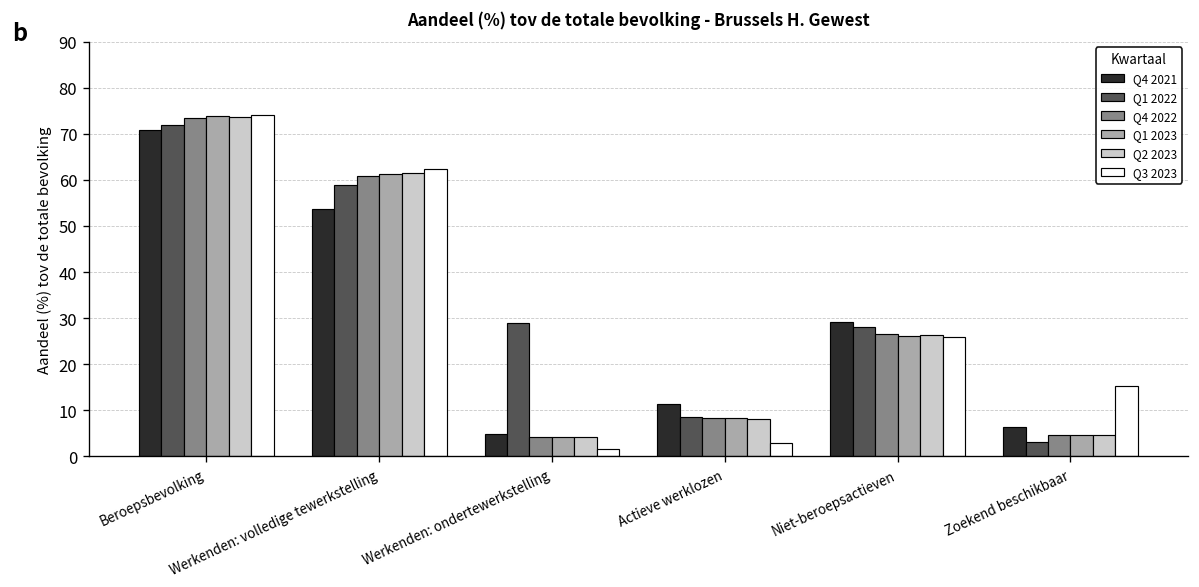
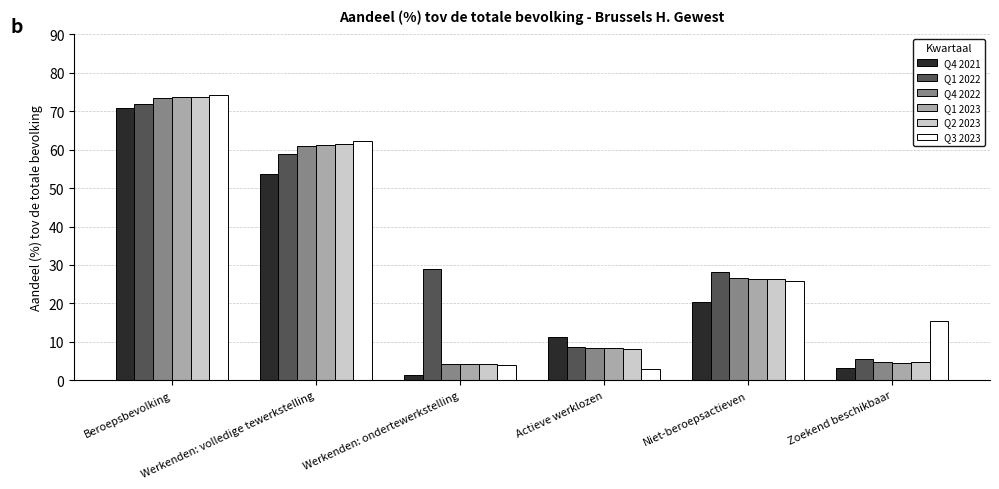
  {
    "Q4 2021": {
      "Beroepsbevolking": 71,
      "Werkenden: volledige tewerkstelling": 54,
-     "Werkenden: ondertewerkstelling": 5,
+     "Werkenden: ondertewerkstelling": 1,
      "Actieve werklozen": 11,
-     "Niet-beroepsactieven": 29,
-     "Zoekend beschikbaar": 6
+     "Niet-beroepsactieven": 20,
+     "Zoekend beschikbaar": 3
    },
    "Q1 2022": {
      "Beroepsbevolking": 72,
      "Werkenden: volledige tewerkstelling": 59,
      "Werkenden: ondertewerkstelling": 29,
      "Actieve werklozen": 9,
      "Niet-beroepsactieven": 28,
-     "Zoekend beschikbaar": 3
+     "Zoekend beschikbaar": 6
    },
    "Q3 2023": {
      "Beroepsbevolking": 74,
      "Werkenden: volledige tewerkstelling": 62,
-     "Werkenden: ondertewerkstelling": 2,
+     "Werkenden: ondertewerkstelling": 4,
      "Actieve werklozen": 3,
      "Niet-beroepsactieven": 26,
      "Zoekend beschikbaar": 15
    }
  }
